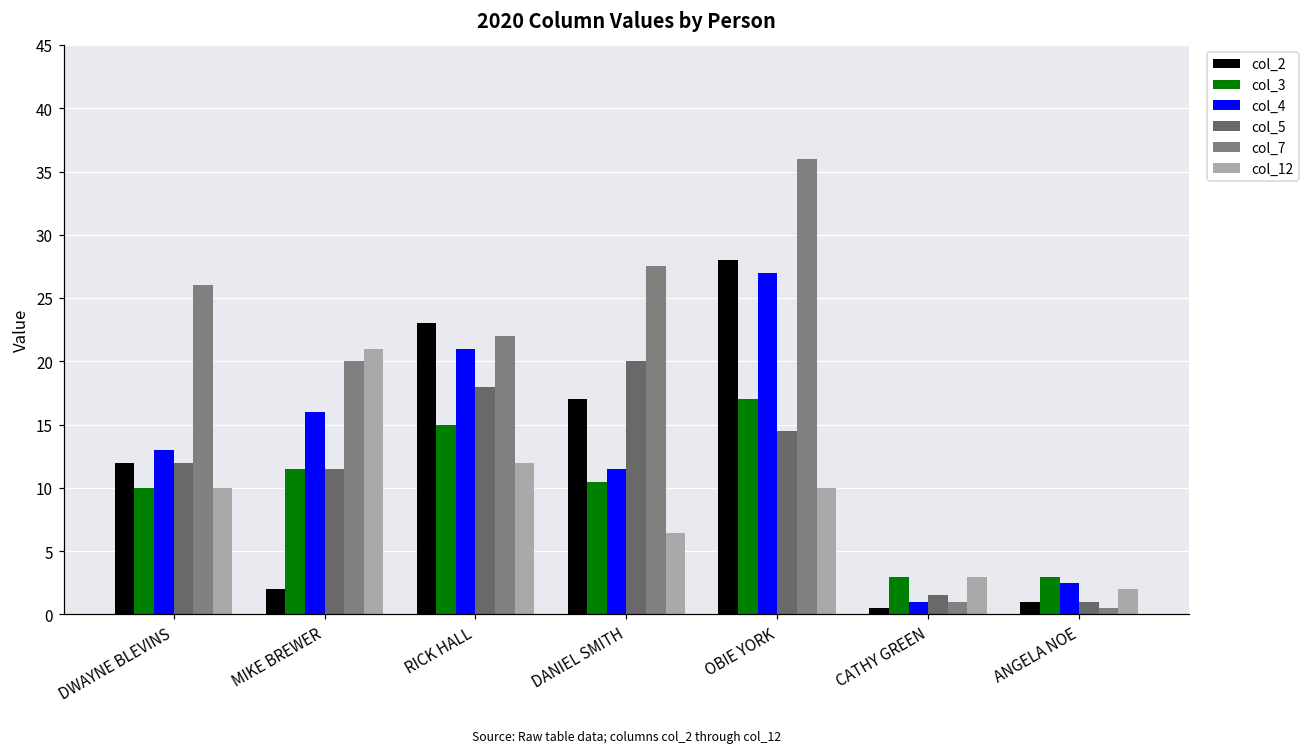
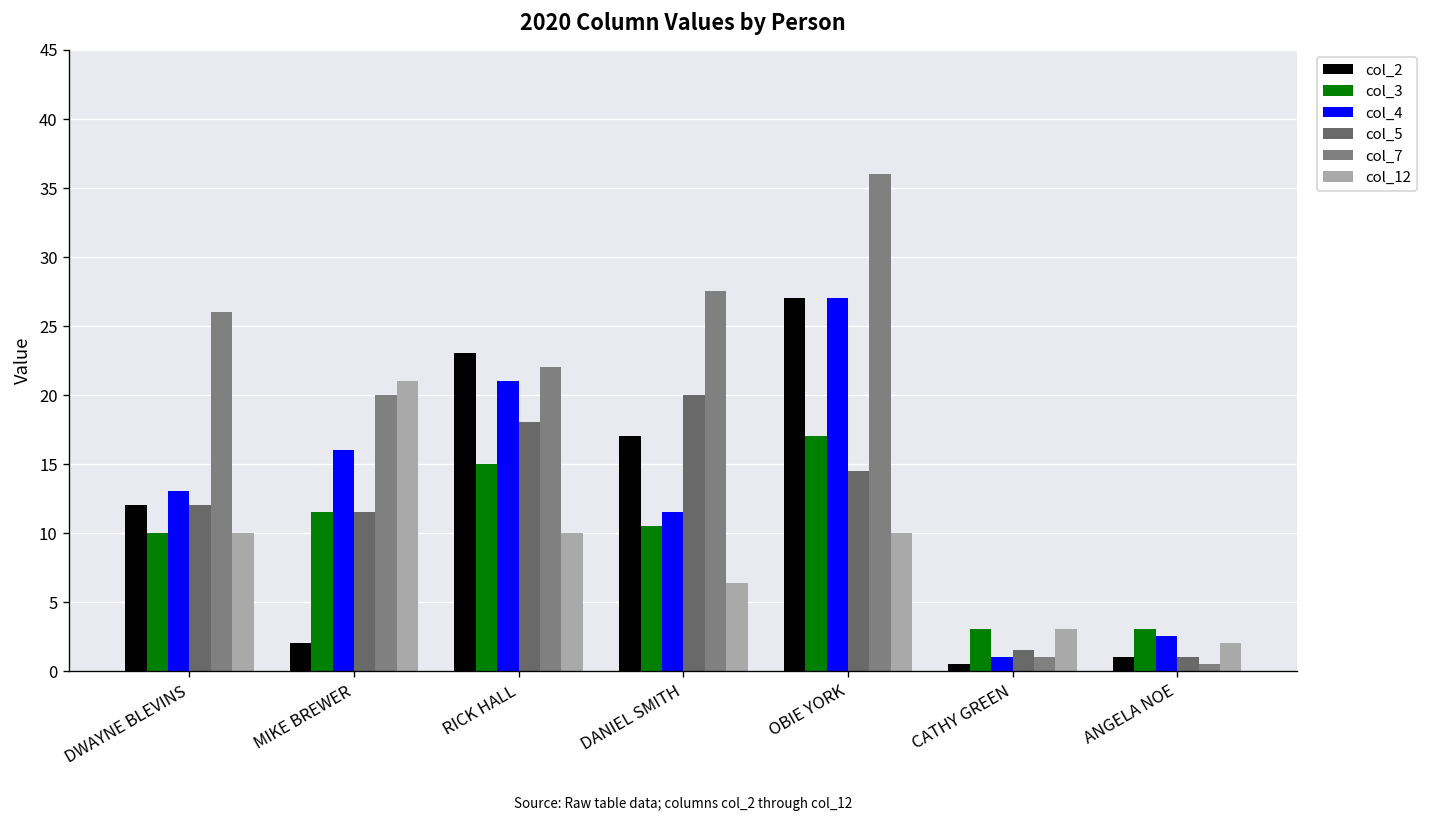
  {
    "col_2": {
      "DWAYNE BLEVINS": 12,
      "MIKE BREWER": 2,
      "RICK HALL": 23,
      "DANIEL SMITH": 17,
-     "OBIE YORK": 28,
+     "OBIE YORK": 27,
      "CATHY GREEN": 0.5,
      "ANGELA NOE": 1
    },
    "col_3": {
      "DWAYNE BLEVINS": 10,
      "MIKE BREWER": 11.5,
      "RICK HALL": 15,
      "DANIEL SMITH": 10.5,
      "OBIE YORK": 17,
      "CATHY GREEN": 3,
      "ANGELA NOE": 3
    },
    "col_4": {
      "DWAYNE BLEVINS": 13,
      "MIKE BREWER": 16,
      "RICK HALL": 21,
      "DANIEL SMITH": 11.5,
      "OBIE YORK": 27,
      "CATHY GREEN": 1,
      "ANGELA NOE": 2.5
    },
    "col_12": {
      "DWAYNE BLEVINS": 10,
      "MIKE BREWER": 21,
-     "RICK HALL": 12,
+     "RICK HALL": 10,
      "DANIEL SMITH": 6.4,
      "OBIE YORK": 10,
      "CATHY GREEN": 3,
      "ANGELA NOE": 2
    }
  }
